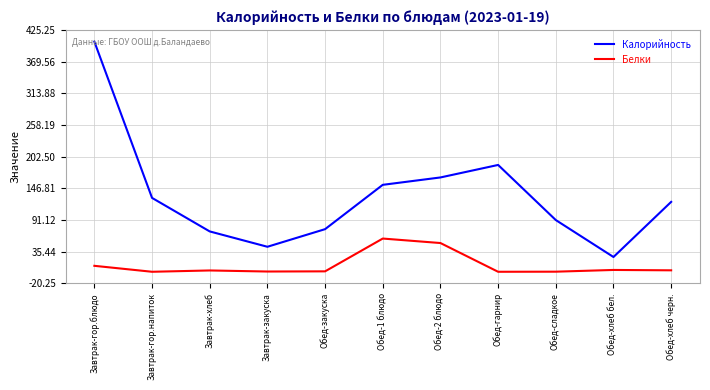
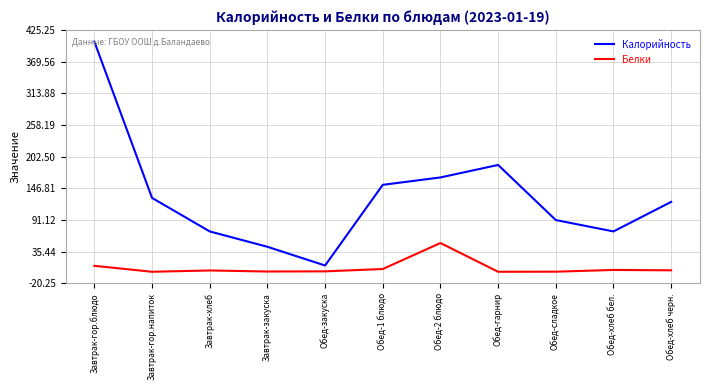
  {
    "Калорийность": {
      "Завтрак-гор.блюдо": 410,
      "Завтрак-гор.напиток": 130,
      "Завтрак-хлеб": 70,
      "Завтрак-закуска": 40,
-     "Обед-закуска": 80,
+     "Обед-закуска": 10,
      "Обед-1 блюдо": 150,
      "Обед-2 блюдо": 170,
      "Обед-гарнир": 190,
      "Обед-сладкое": 90,
-     "Обед-хлеб бел.": 30,
+     "Обед-хлеб бел.": 70,
      "Обед-хлеб черн.": 120
    },
    "Белки": {
      "Завтрак-гор.блюдо": 10,
      "Завтрак-гор.напиток": 0,
      "Завтрак-хлеб": 0,
      "Завтрак-закуска": 0,
      "Обед-закуска": 0,
-     "Обед-1 блюдо": 60,
+     "Обед-1 блюдо": 0,
      "Обед-2 блюдо": 50,
      "Обед-гарнир": 0,
      "Обед-сладкое": 0,
      "Обед-хлеб бел.": 0,
      "Обед-хлеб черн.": 0
    }
  }
